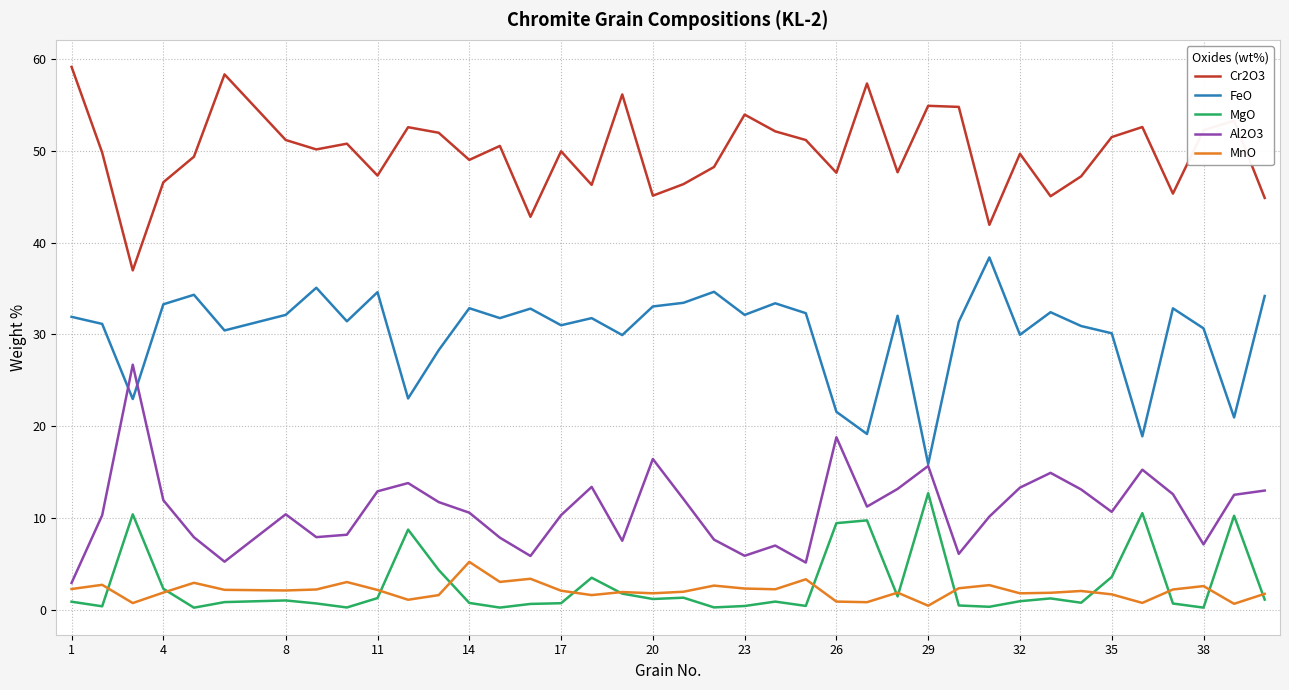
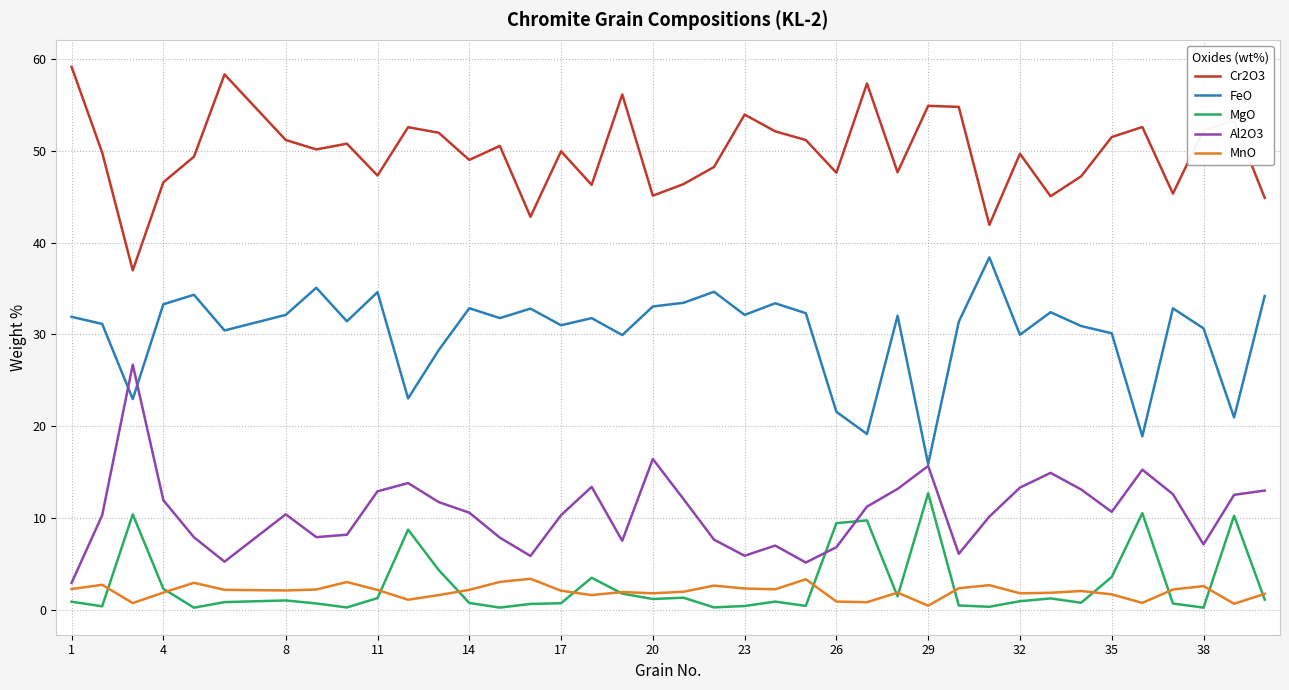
  {
    "Cr2O3": {
      "1": 59,
      "4": 47,
      "8": 51,
      "11": 47,
      "14": 49,
      "17": 50,
      "20": 45,
      "23": 54,
      "26": 48,
      "29": 55,
      "32": 50,
      "35": 51
    },
    "FeO": {
      "1": 32,
      "4": 33,
      "8": 32,
      "11": 35,
      "14": 33,
      "17": 31,
      "20": 33,
      "23": 32,
      "26": 22,
      "32": 30,
      "35": 30,
      "38": 31
    },
    "MgO": {
      "1": 1,
      "4": 2,
      "8": 1,
      "11": 1,
      "14": 1,
      "17": 1,
      "20": 1,
      "23": 0,
      "26": 9,
      "29": 13,
      "32": 1,
      "35": 4,
      "38": 0
    },
    "Al2O3": {
      "1": 3,
      "4": 12,
      "8": 10,
      "11": 13,
      "14": 11,
      "17": 10,
      "20": 16,
      "23": 6,
-     "26": 19,
+     "26": 7,
      "32": 13,
      "35": 11,
      "38": 7
    },
    "MnO": {
      "1": 2,
      "4": 2,
      "8": 2,
      "11": 2,
-     "14": 5,
+     "14": 2,
      "17": 2,
      "20": 2,
      "23": 2,
      "26": 1,
      "29": 0,
      "32": 2,
      "35": 2,
      "38": 3
    }
  }
